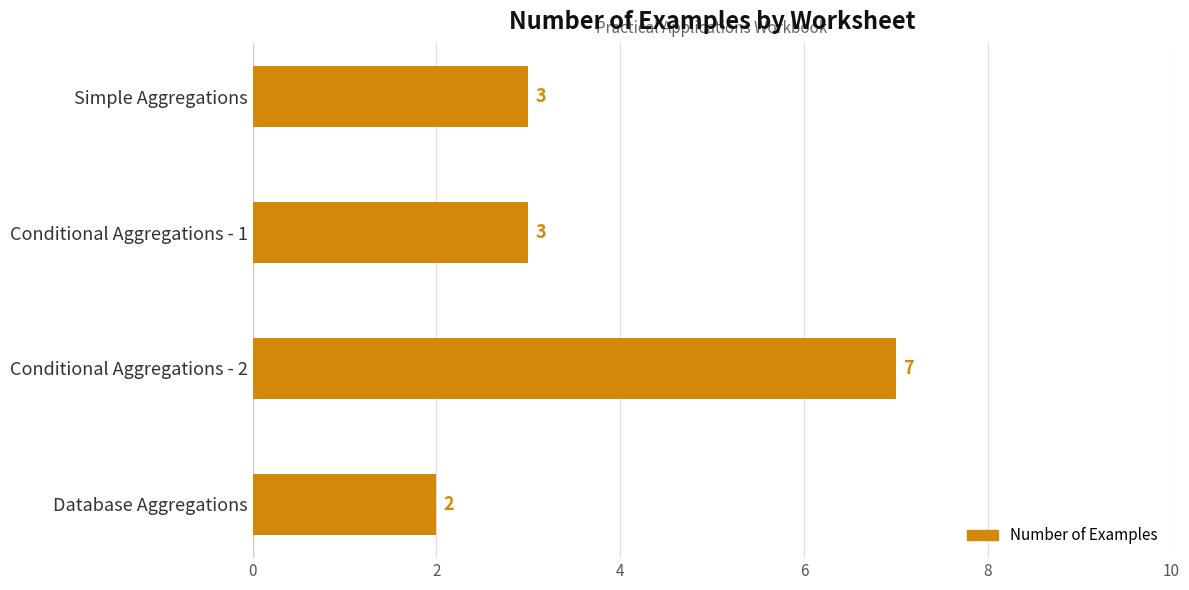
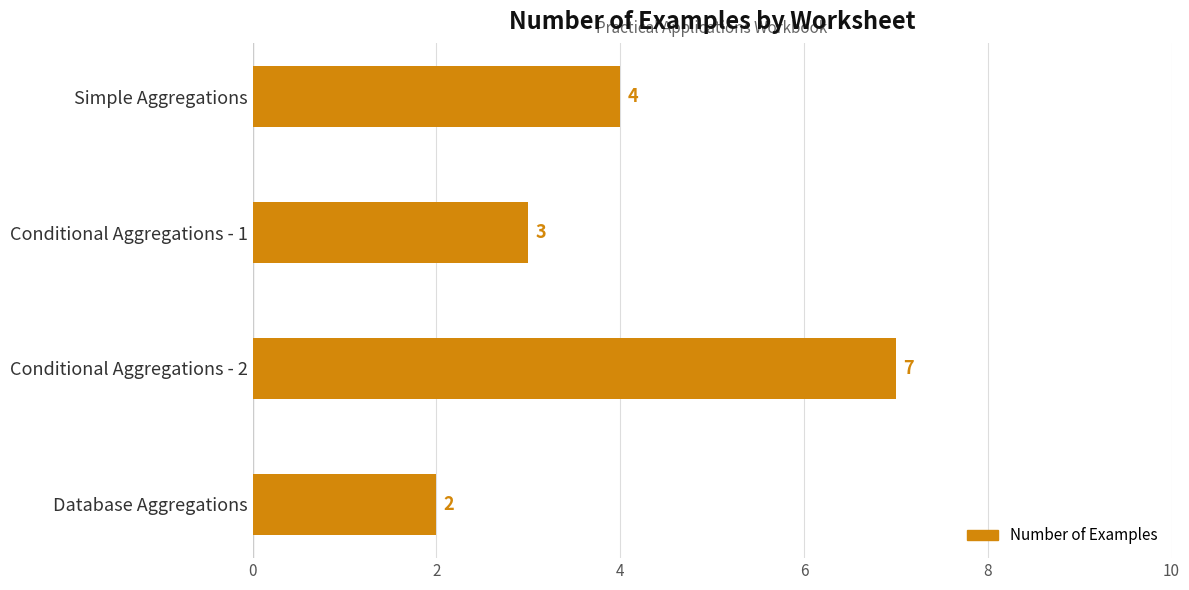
  {
-   "Simple Aggregations": 3,
+   "Simple Aggregations": 4,
    "Conditional Aggregations - 1": 3,
    "Conditional Aggregations - 2": 7,
    "Database Aggregations": 2
  }
